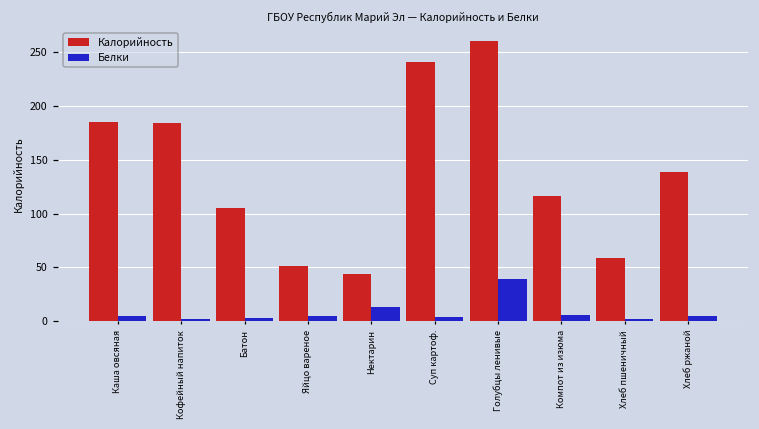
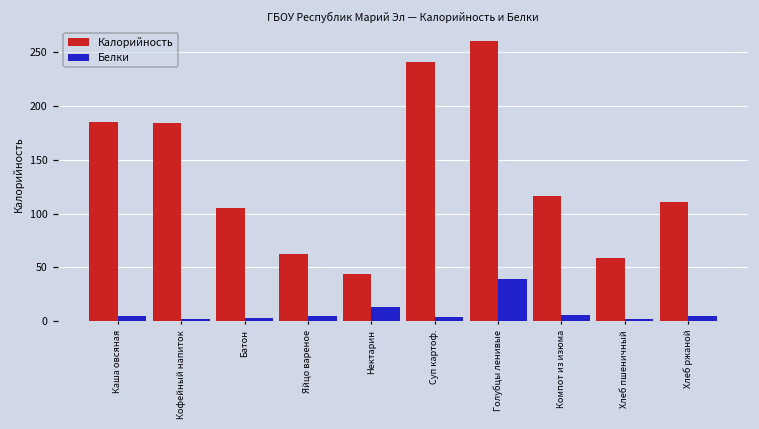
  {
    "Калорийность": {
      "Каша овсяная": 180,
      "Кофейный напиток": 180,
      "Батон": 100,
-     "Яйцо вареное": 50,
+     "Яйцо вареное": 60,
      "Нектарин": 40,
      "Суп картоф.": 240,
      "Голубцы ленивые": 260,
      "Компот из изюма": 120,
      "Хлеб пшеничный": 60,
-     "Хлеб ржаной": 140
+     "Хлеб ржаной": 110
    },
    "Белки": {
      "Каша овсяная": 10,
      "Батон": 0,
      "Яйцо вареное": 10,
      "Нектарин": 10,
      "Суп картоф.": 0,
      "Голубцы ленивые": 40,
      "Компот из изюма": 10,
      "Хлеб ржаной": 0
    }
  }
